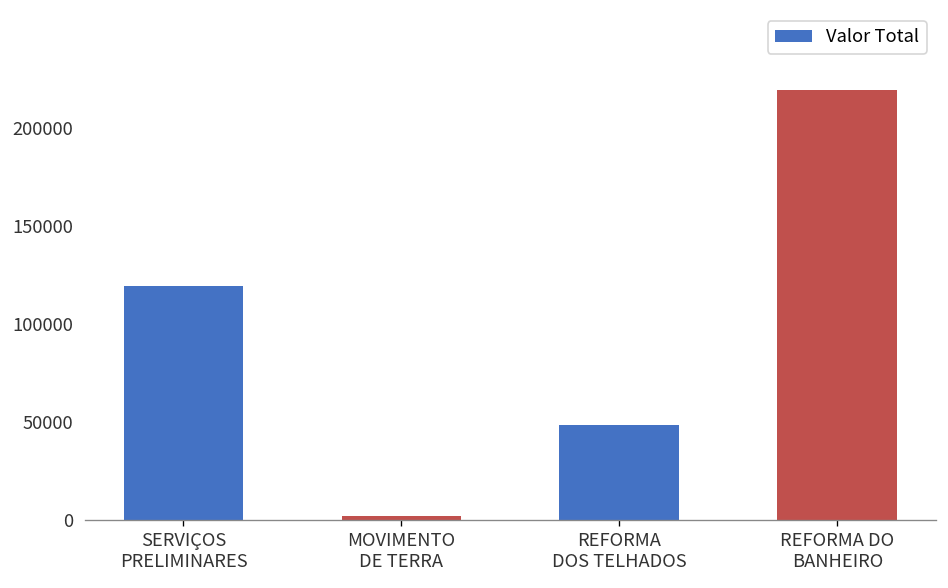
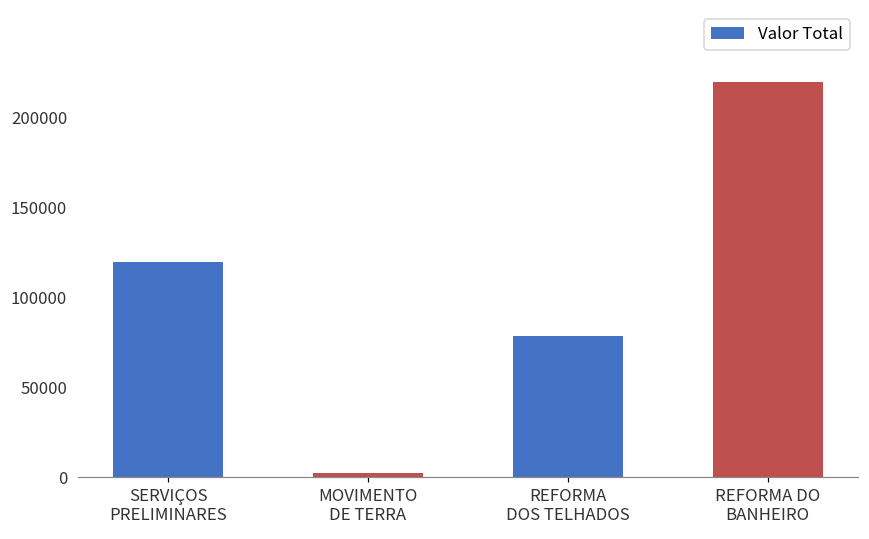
  {
    "SERVIÇOS PRELIMINARES": 120000,
    "MOVIMENTO DE TERRA": 2000,
-   "REFORMA DOS TELHADOS": 49000,
+   "REFORMA DOS TELHADOS": 79000,
    "REFORMA DO BANHEIRO": 220000
  }
